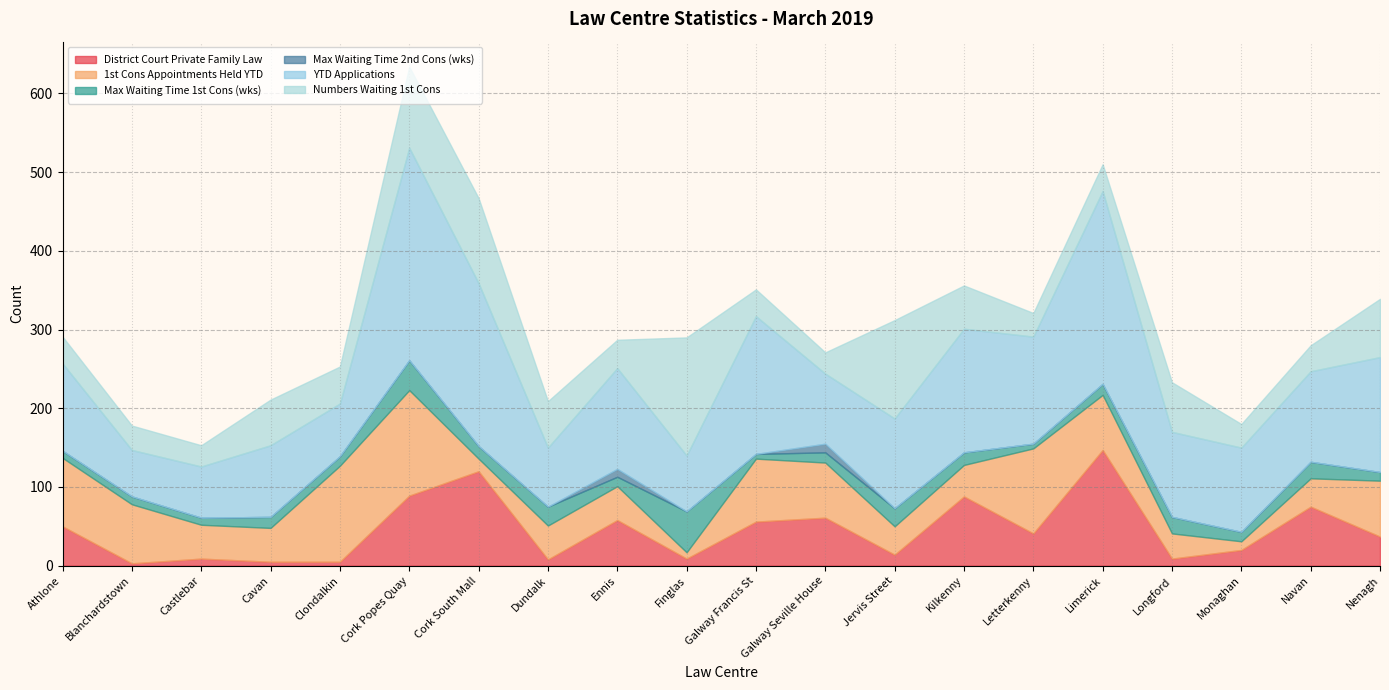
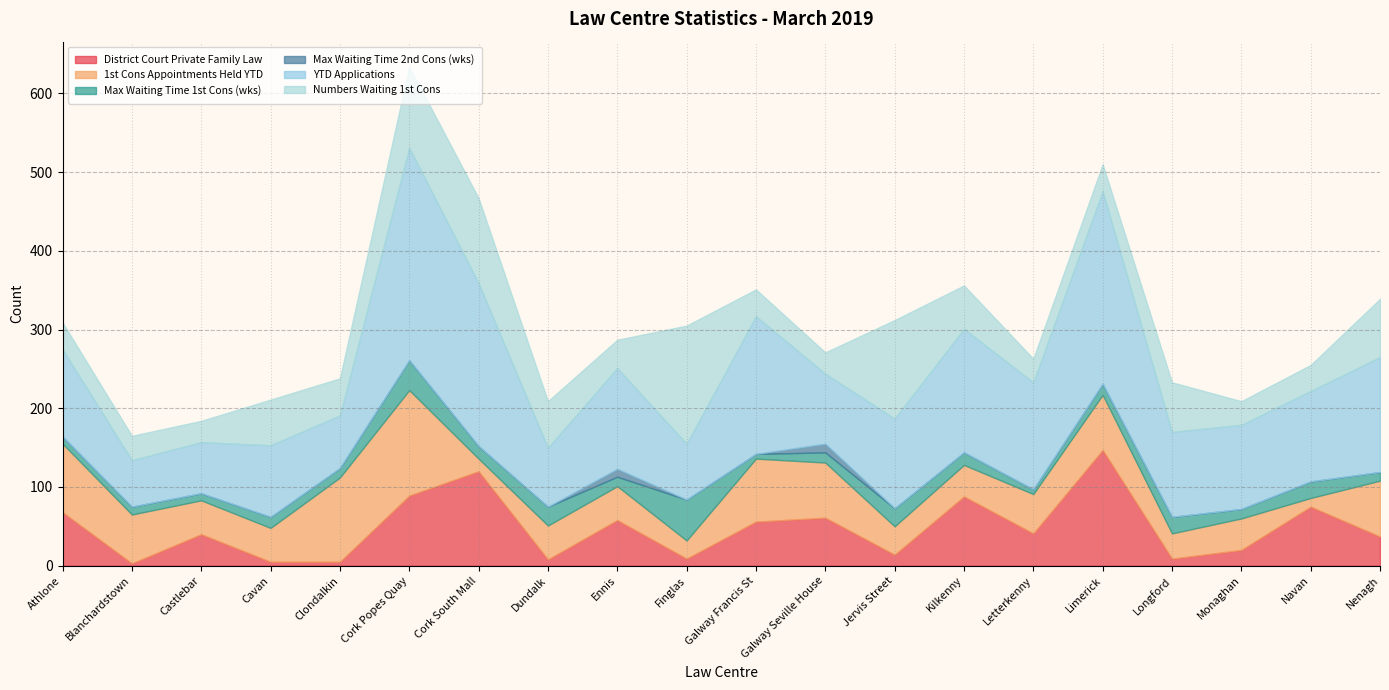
  {
    "District Court Private Family Law": {
-     "Athlone": 50,
-     "Castlebar": 10,
+     "Athlone": 70,
+     "Castlebar": 40,
      "Cavan": 10,
      "Clondalkin": 10,
      "Cork Popes Quay": 90,
      "Cork South Mall": 120,
      "Dundalk": 10,
      "Ennis": 60,
      "Finglas": 10,
      "Galway Francis St": 60,
      "Galway Seville House": 60,
      "Jervis Street": 10,
      "Kilkenny": 90,
      "Letterkenny": 40,
      "Limerick": 150,
      "Longford": 10,
      "Monaghan": 20,
      "Navan": 80,
      "Nenagh": 40
    },
    "1st Cons Appointments Held YTD": {
      "Athlone": 90,
-     "Blanchardstown": 80,
+     "Blanchardstown": 60,
      "Castlebar": 40,
      "Cavan": 40,
-     "Clondalkin": 120,
+     "Clondalkin": 110,
      "Cork Popes Quay": 130,
      "Cork South Mall": 20,
      "Dundalk": 40,
      "Ennis": 40,
-     "Finglas": 10,
+     "Finglas": 20,
      "Galway Francis St": 80,
      "Galway Seville House": 70,
      "Jervis Street": 40,
      "Kilkenny": 40,
-     "Letterkenny": 110,
+     "Letterkenny": 50,
      "Limerick": 70,
      "Longford": 30,
-     "Monaghan": 10,
-     "Navan": 40,
+     "Monaghan": 40,
+     "Navan": 10,
      "Nenagh": 70
    }
  }
